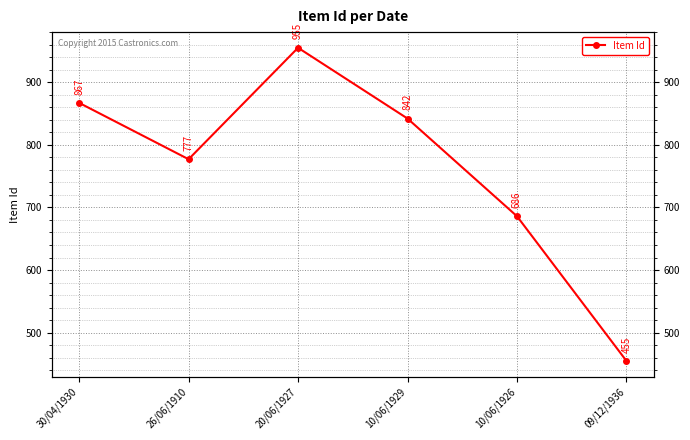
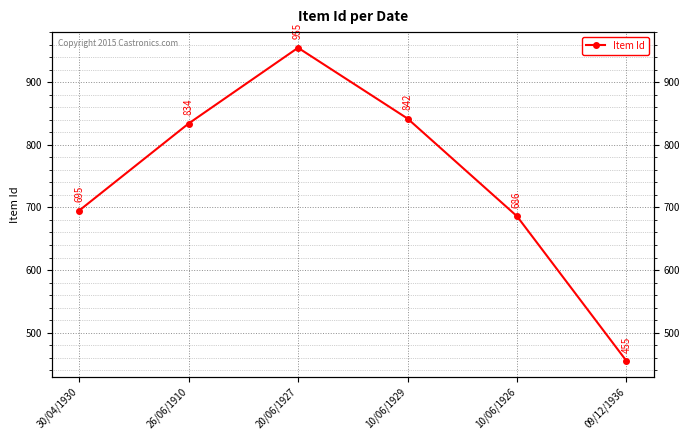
  {
-   "30/04/1930": 867,
-   "26/06/1910": 777,
+   "30/04/1930": 695,
+   "26/06/1910": 834,
    "20/06/1927": 955,
    "10/06/1929": 842,
    "10/06/1926": 686,
    "09/12/1936": 455
  }
